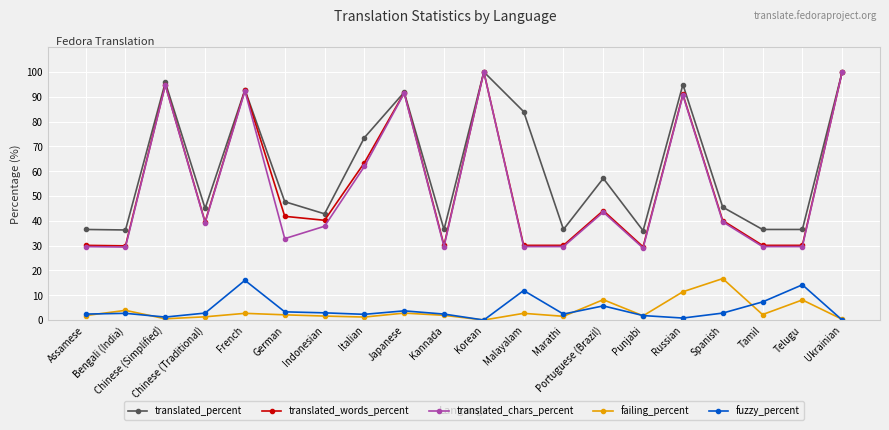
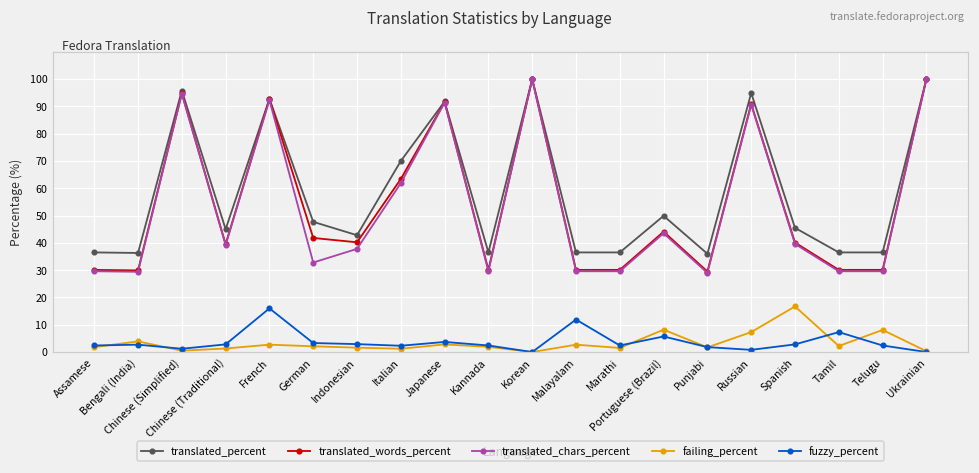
  {
    "translated_percent": {
      "Assamese": 37,
      "Bengali (India)": 36,
      "Chinese (Traditional)": 45,
      "German": 48,
      "Indonesian": 43,
-     "Italian": 74,
+     "Italian": 70,
      "Kannada": 37,
-     "Malayalam": 84,
+     "Malayalam": 37,
      "Marathi": 37,
-     "Portuguese (Brazil)": 57,
+     "Portuguese (Brazil)": 50,
      "Punjabi": 36,
      "Russian": 95,
      "Spanish": 46,
      "Tamil": 37,
      "Telugu": 37
    },
    "translated_words_percent": {
      "German": 42,
      "Indonesian": 40,
      "Italian": 63
    },
    "translated_chars_percent": {
      "German": 33,
      "Indonesian": 38,
      "Italian": 62
    },
    "failing_percent": {
      "Bengali (India)": 4,
      "Chinese (Traditional)": 1,
      "French": 3,
      "German": 2,
      "Indonesian": 2,
      "Italian": 1,
      "Malayalam": 3,
      "Portuguese (Brazil)": 8,
-     "Russian": 11,
+     "Russian": 7,
      "Spanish": 17,
      "Tamil": 2,
      "Telugu": 8
    },
    "fuzzy_percent": {
      "Bengali (India)": 3,
      "Chinese (Traditional)": 3,
      "French": 16,
      "German": 3,
      "Indonesian": 3,
      "Italian": 2,
      "Malayalam": 12,
      "Portuguese (Brazil)": 6,
      "Russian": 1,
      "Spanish": 3,
      "Tamil": 7,
-     "Telugu": 14
+     "Telugu": 2
    }
  }
